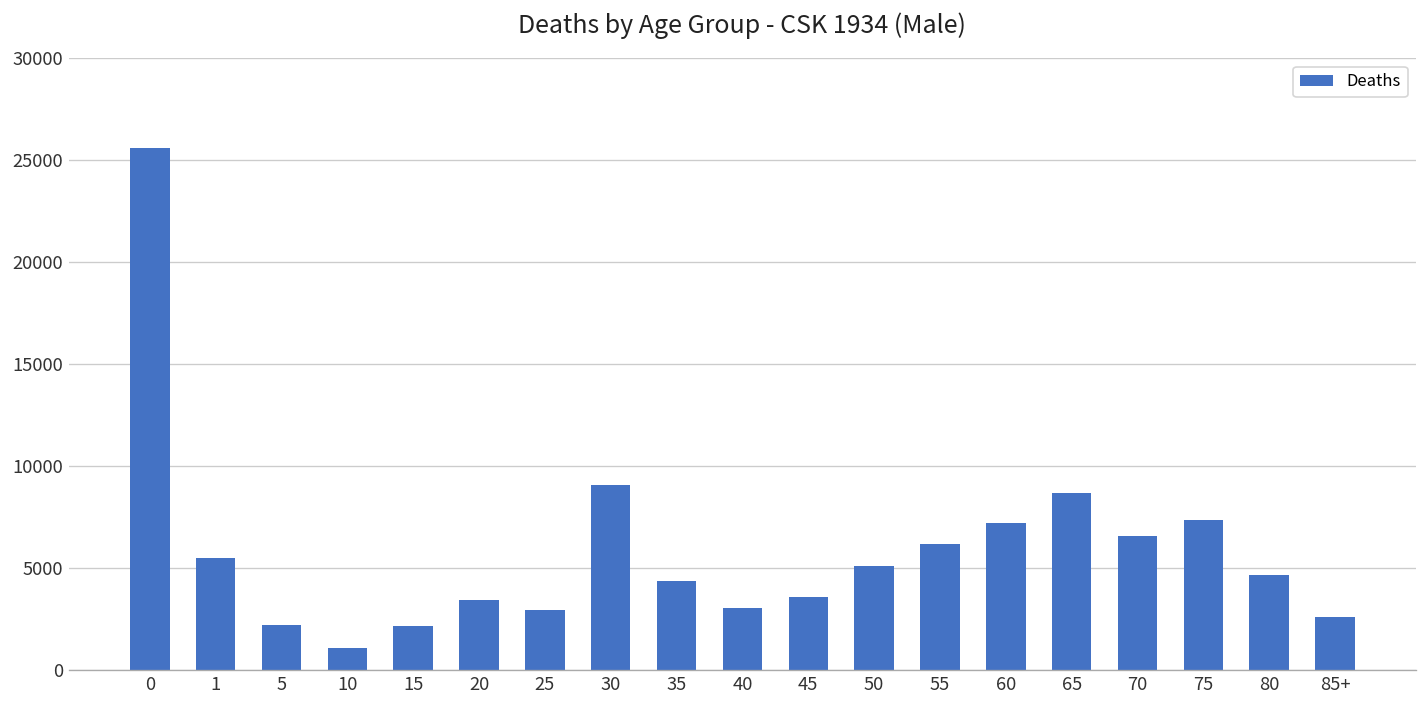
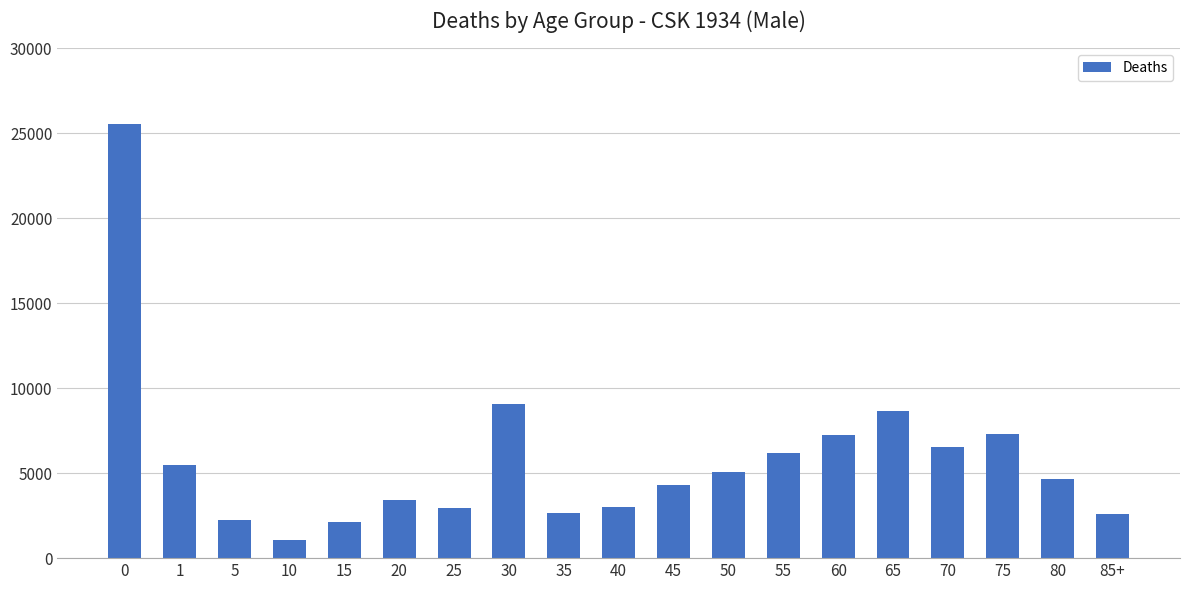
  {
    "0": 25600,
    "1": 5500,
    "5": 2200,
    "10": 1100,
    "15": 2200,
    "20": 3400,
    "25": 2900,
    "30": 9100,
-   "35": 4400,
+   "35": 2700,
    "40": 3000,
-   "45": 3600,
+   "45": 4300,
    "50": 5100,
    "55": 6200,
    "60": 7200,
    "65": 8700,
    "70": 6500,
    "75": 7300,
    "80": 4700,
    "85+": 2600
  }
